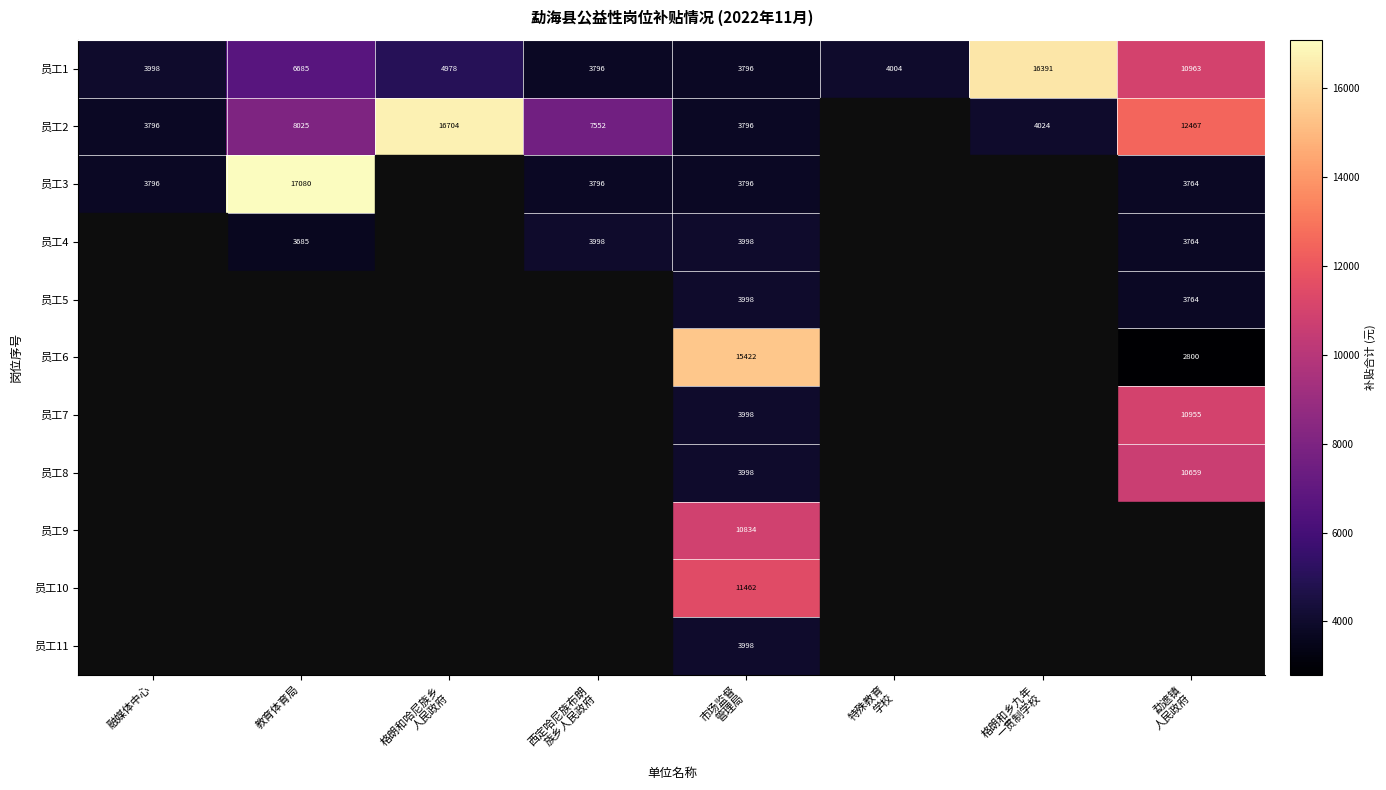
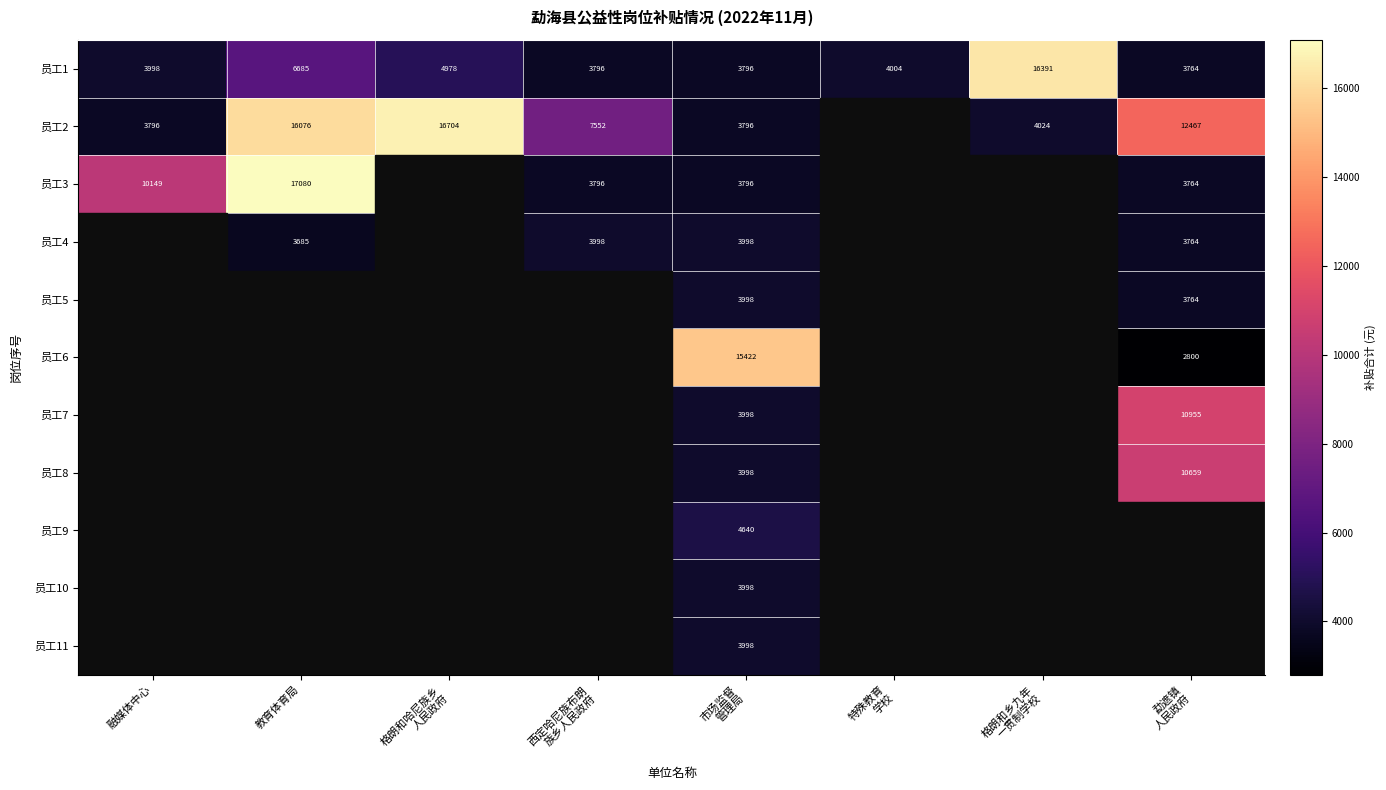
  {
    "员工1": {
      "融媒体中心": 3998,
      "教育体育局": 6685,
      "格朗和哈尼族乡 人民政府": 4978,
      "西定哈尼族布朗 族乡人民政府": 3796,
      "市场监督 管理局": 3796,
      "特殊教育 学校": 4004,
      "格朗和乡九年 一贯制学校": 16391,
-     "勐遮镇 人民政府": 10963
+     "勐遮镇 人民政府": 3764
    },
    "员工2": {
      "融媒体中心": 3796,
-     "教育体育局": 8025,
+     "教育体育局": 16076,
      "格朗和哈尼族乡 人民政府": 16704,
      "西定哈尼族布朗 族乡人民政府": 7552,
      "市场监督 管理局": 3796,
      "格朗和乡九年 一贯制学校": 4024,
      "勐遮镇 人民政府": 12467
    },
    "员工3": {
-     "融媒体中心": 3796,
+     "融媒体中心": 10149,
      "教育体育局": 17080,
      "西定哈尼族布朗 族乡人民政府": 3796,
      "市场监督 管理局": 3796,
      "勐遮镇 人民政府": 3764
    },
    "员工4": {
      "教育体育局": 3685,
      "西定哈尼族布朗 族乡人民政府": 3998,
      "市场监督 管理局": 3998,
      "勐遮镇 人民政府": 3764
    },
    "员工5": {
      "市场监督 管理局": 3998,
      "勐遮镇 人民政府": 3764
    },
    "员工6": {
      "市场监督 管理局": 15422,
      "勐遮镇 人民政府": 2800
    },
    "员工7": {
      "市场监督 管理局": 3998,
      "勐遮镇 人民政府": 10955
    },
    "员工8": {
      "市场监督 管理局": 3998,
      "勐遮镇 人民政府": 10659
    },
    "员工9": {
-     "市场监督 管理局": 10834
+     "市场监督 管理局": 4640
    },
    "员工10": {
-     "市场监督 管理局": 11462
+     "市场监督 管理局": 3998
    },
    "员工11": {
      "市场监督 管理局": 3998
    }
  }
